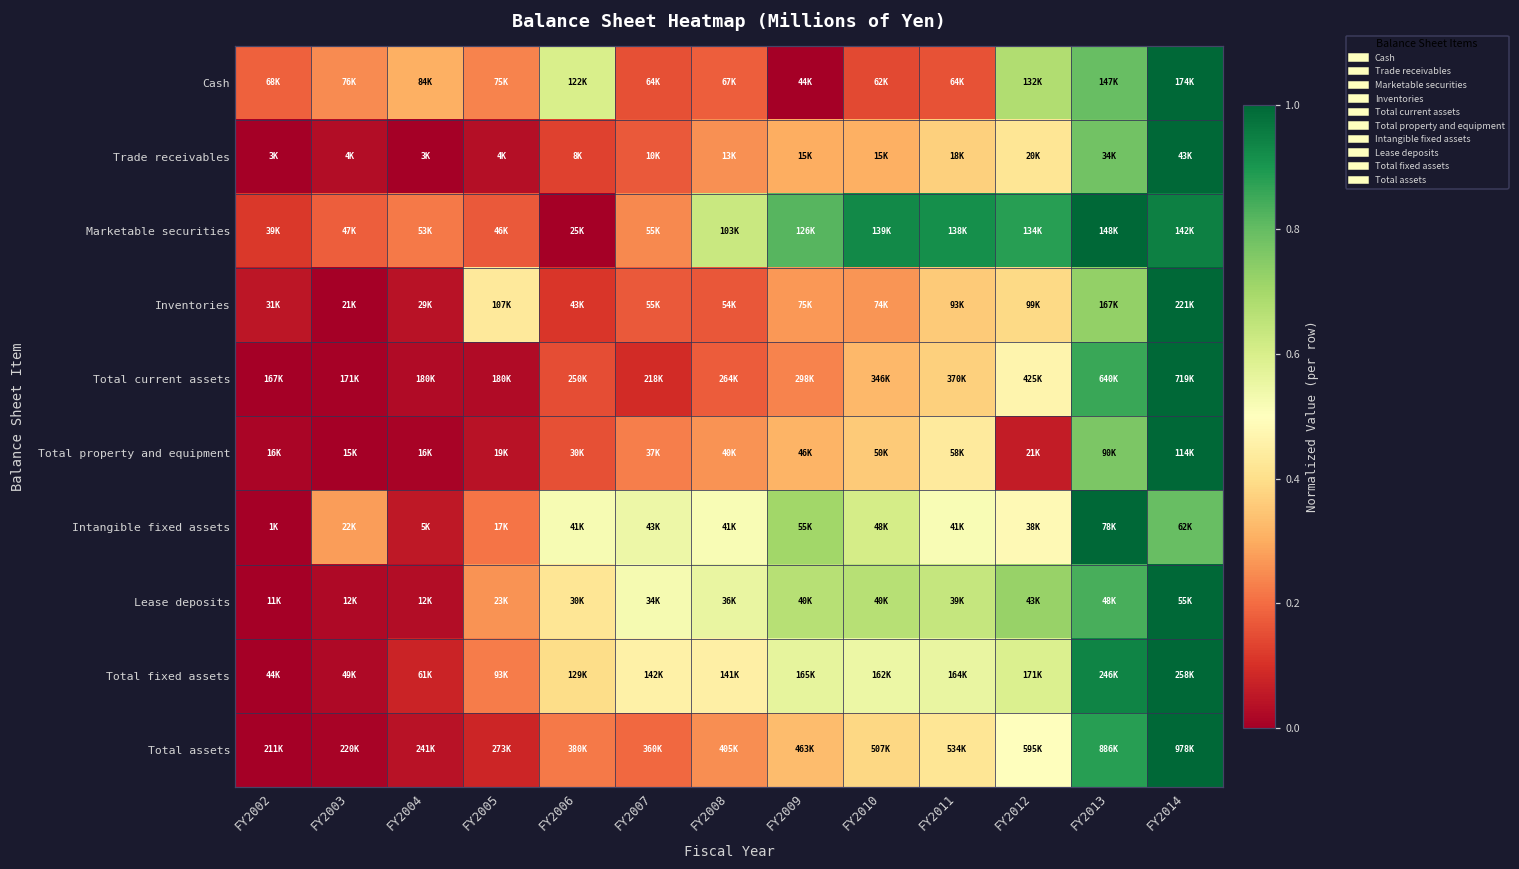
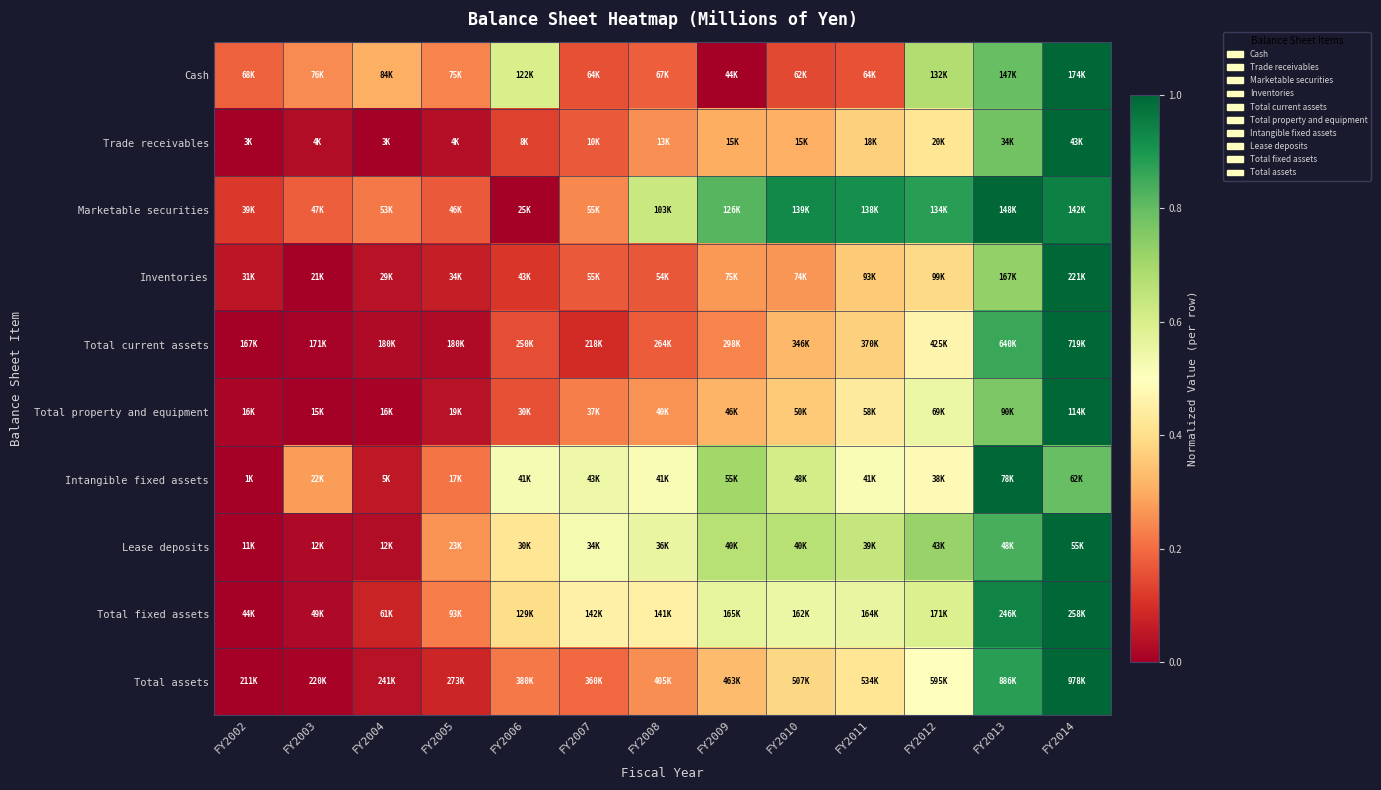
  {
    "Cash": {
      "FY2002": "68K",
      "FY2003": "76K",
      "FY2004": "84K",
      "FY2005": "75K",
      "FY2006": "122K",
      "FY2007": "64K",
      "FY2008": "67K",
      "FY2009": "44K",
      "FY2010": "62K",
      "FY2011": "64K",
      "FY2012": "132K",
      "FY2013": "147K",
      "FY2014": "174K"
    },
    "Trade receivables": {
      "FY2002": "3K",
      "FY2003": "4K",
      "FY2004": "3K",
      "FY2005": "4K",
      "FY2006": "8K",
      "FY2007": "10K",
      "FY2008": "13K",
      "FY2009": "15K",
      "FY2010": "15K",
      "FY2011": "18K",
      "FY2012": "20K",
      "FY2013": "34K",
      "FY2014": "43K"
    },
    "Marketable securities": {
      "FY2002": "39K",
      "FY2003": "47K",
      "FY2004": "53K",
      "FY2005": "46K",
      "FY2006": "25K",
      "FY2007": "55K",
      "FY2008": "103K",
      "FY2009": "126K",
      "FY2010": "139K",
      "FY2011": "138K",
      "FY2012": "134K",
      "FY2013": "148K",
      "FY2014": "142K"
    },
    "Inventories": {
      "FY2002": "31K",
      "FY2003": "21K",
      "FY2004": "29K",
-     "FY2005": "107K",
+     "FY2005": "34K",
      "FY2006": "43K",
      "FY2007": "55K",
      "FY2008": "54K",
      "FY2009": "75K",
      "FY2010": "74K",
      "FY2011": "93K",
      "FY2012": "99K",
      "FY2013": "167K",
      "FY2014": "221K"
    },
    "Total current assets": {
      "FY2002": "167K",
      "FY2003": "171K",
      "FY2004": "180K",
      "FY2005": "180K",
      "FY2006": "250K",
      "FY2007": "218K",
      "FY2008": "264K",
      "FY2009": "298K",
      "FY2010": "346K",
      "FY2011": "370K",
      "FY2012": "425K",
      "FY2013": "640K",
      "FY2014": "719K"
    },
    "Total property and equipment": {
      "FY2002": "16K",
      "FY2003": "15K",
      "FY2004": "16K",
      "FY2005": "19K",
      "FY2006": "30K",
      "FY2007": "37K",
      "FY2008": "40K",
      "FY2009": "46K",
      "FY2010": "50K",
      "FY2011": "58K",
-     "FY2012": "21K",
+     "FY2012": "69K",
      "FY2013": "90K",
      "FY2014": "114K"
    },
    "Intangible fixed assets": {
      "FY2002": "1K",
      "FY2003": "22K",
      "FY2004": "5K",
      "FY2005": "17K",
      "FY2006": "41K",
      "FY2007": "43K",
      "FY2008": "41K",
      "FY2009": "55K",
      "FY2010": "48K",
      "FY2011": "41K",
      "FY2012": "38K",
      "FY2013": "78K",
      "FY2014": "62K"
    },
    "Lease deposits": {
      "FY2002": "11K",
      "FY2003": "12K",
      "FY2004": "12K",
      "FY2005": "23K",
      "FY2006": "30K",
      "FY2007": "34K",
      "FY2008": "36K",
      "FY2009": "40K",
      "FY2010": "40K",
      "FY2011": "39K",
      "FY2012": "43K",
      "FY2013": "48K",
      "FY2014": "55K"
    },
    "Total fixed assets": {
      "FY2002": "44K",
      "FY2003": "49K",
      "FY2004": "61K",
      "FY2005": "93K",
      "FY2006": "129K",
      "FY2007": "142K",
      "FY2008": "141K",
      "FY2009": "165K",
      "FY2010": "162K",
      "FY2011": "164K",
      "FY2012": "171K",
      "FY2013": "246K",
      "FY2014": "258K"
    },
    "Total assets": {
      "FY2002": "211K",
      "FY2003": "220K",
      "FY2004": "241K",
      "FY2005": "273K",
      "FY2006": "380K",
      "FY2007": "360K",
      "FY2008": "405K",
      "FY2009": "463K",
      "FY2010": "507K",
      "FY2011": "534K",
      "FY2012": "595K",
      "FY2013": "886K",
      "FY2014": "978K"
    }
  }
